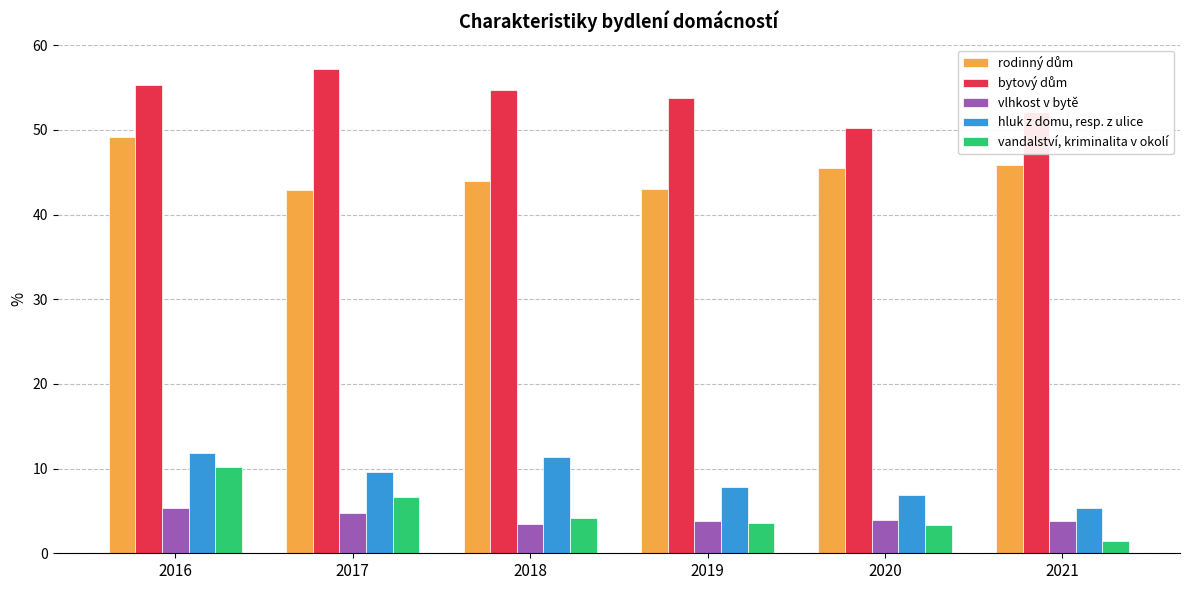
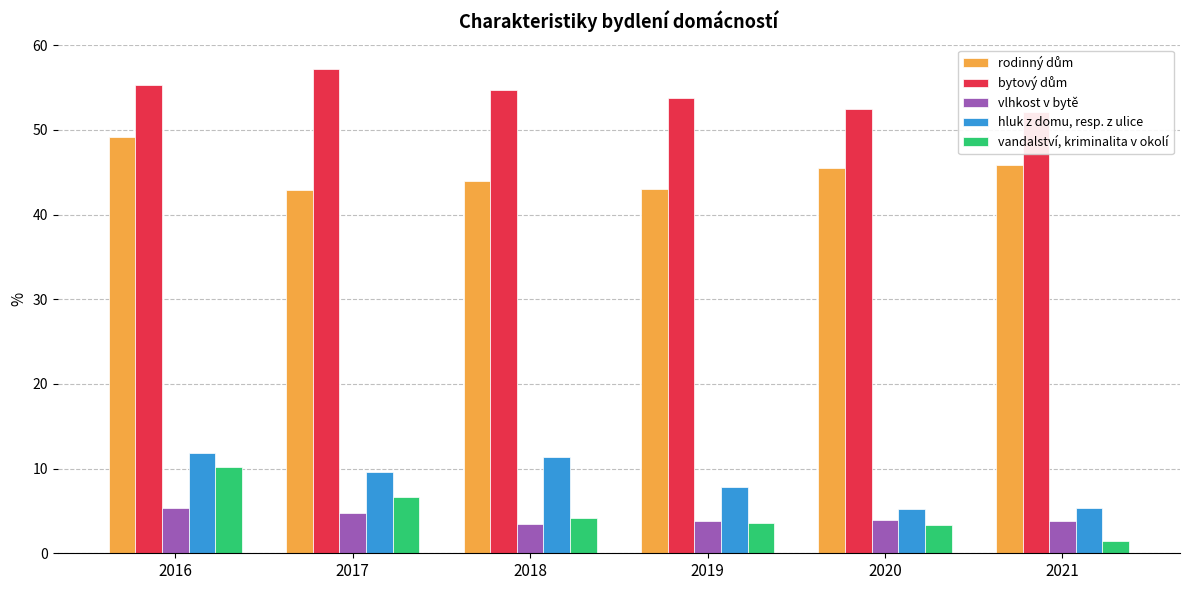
  {
    "rodinný dům": {
      "2016": 49,
      "2017": 43,
      "2018": 44,
      "2019": 43,
      "2020": 46,
      "2021": 46
    },
    "bytový dům": {
      "2016": 55,
      "2017": 57,
      "2018": 55,
      "2019": 54,
-     "2020": 50
+     "2020": 53
    },
    "vlhkost v bytě": {
      "2016": 5,
      "2017": 5,
      "2018": 3,
      "2019": 4,
      "2020": 4,
      "2021": 4
    },
    "hluk z domu, resp. z ulice": {
      "2016": 12,
      "2017": 10,
      "2018": 11,
      "2019": 8,
-     "2020": 7,
+     "2020": 5,
      "2021": 5
    },
    "vandalství, kriminalita v okolí": {
      "2016": 10,
      "2017": 7,
      "2018": 4,
      "2019": 4,
      "2020": 3,
      "2021": 2
    }
  }
